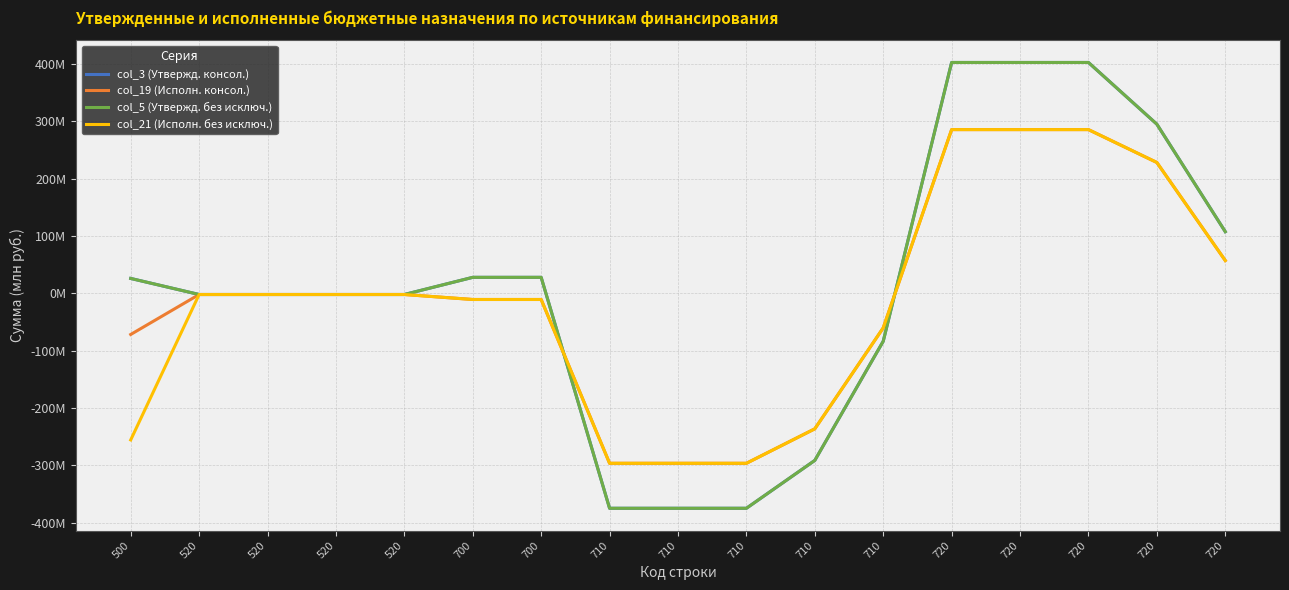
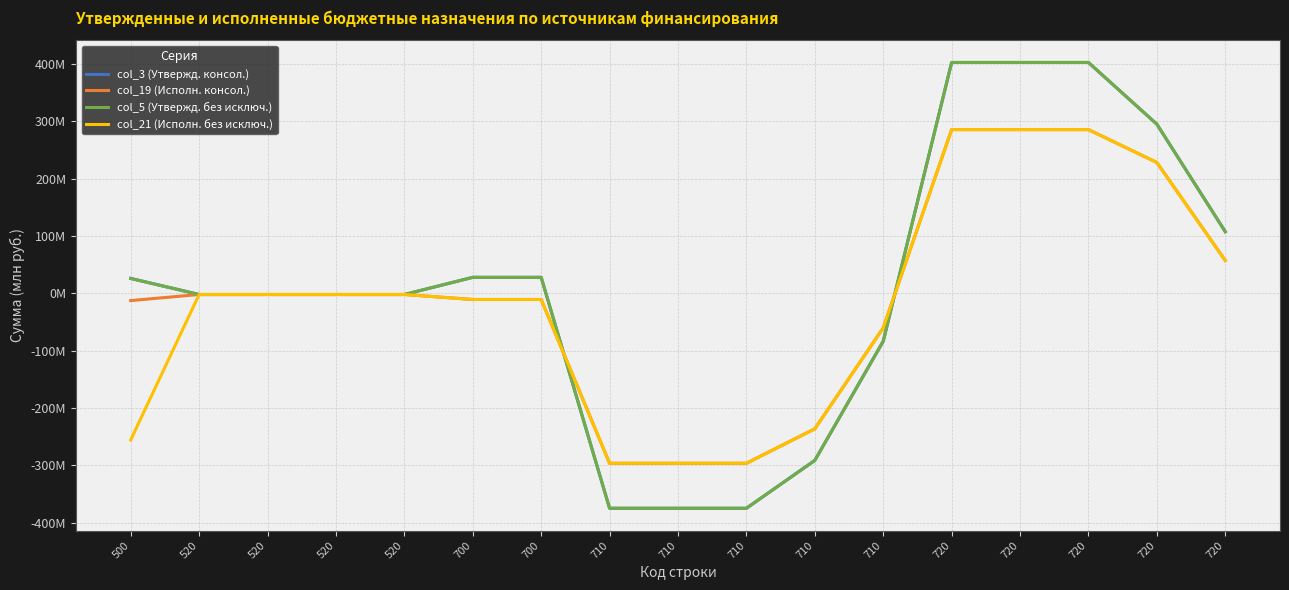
  {
    "col_5 (Утвержд. без исключ.)": {
      "500": 30000000
    },
    "col_19 (Исполн. консол.)": {
-     "500": -70000000
+     "500": -10000000
    },
    "col_21 (Исполн. без исключ.)": {
      "500": -260000000
    }
  }
